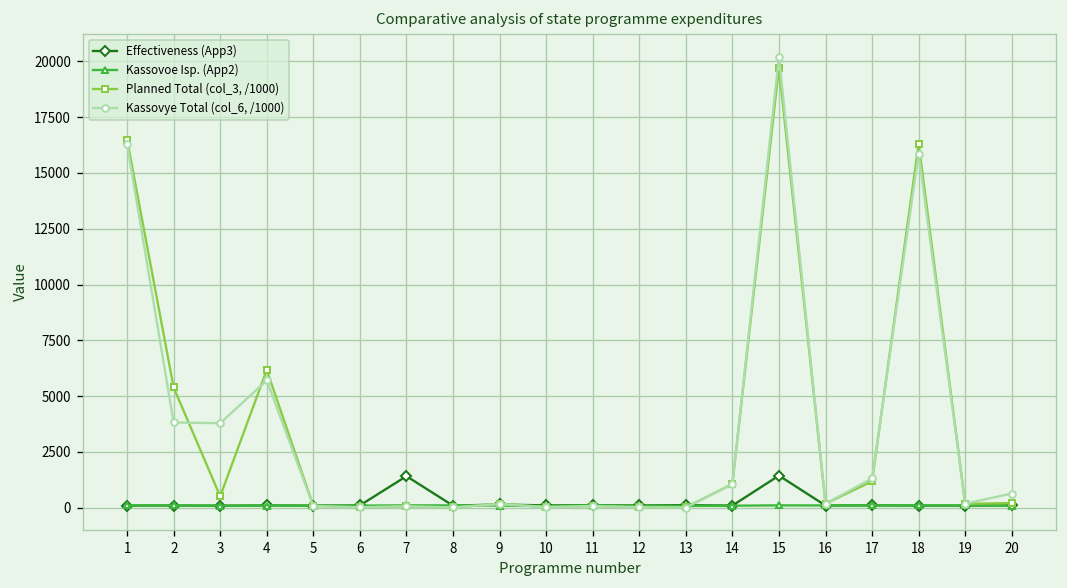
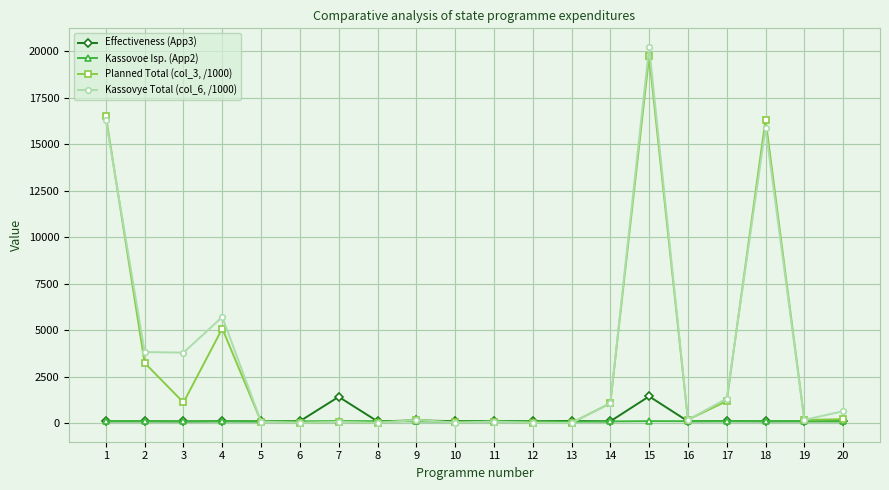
  {
    "Effectiveness (App3)": {
      "7": 1400,
      "15": 1400
    },
    "Kassovoe Isp. (App2)": {
      "15": 100
    },
    "Planned Total (col_3, /1000)": {
      "1": 16500,
-     "2": 5400,
-     "3": 500,
-     "4": 6200,
+     "2": 3200,
+     "3": 1100,
+     "4": 5100,
      "15": 19700,
      "18": 16300
    },
    "Kassovye Total (col_6, /1000)": {
      "1": 16300,
      "2": 3800,
      "3": 3800,
      "4": 5700,
      "15": 20200,
      "18": 15900,
      "20": 600
    }
  }
